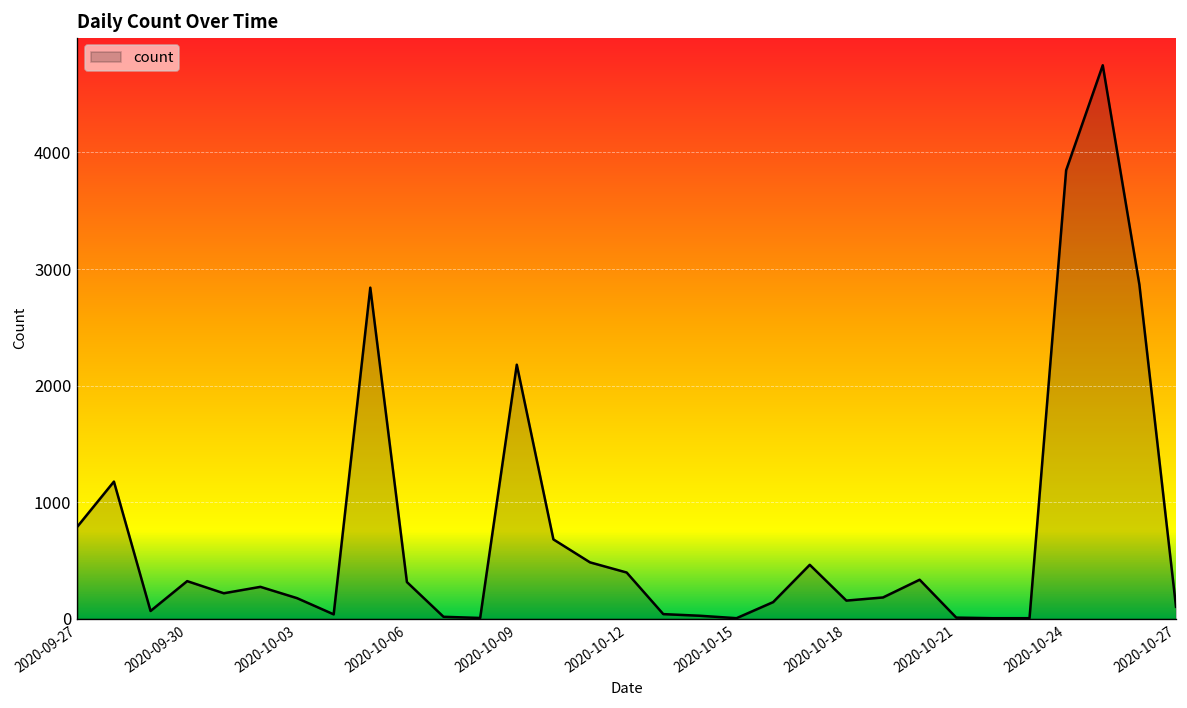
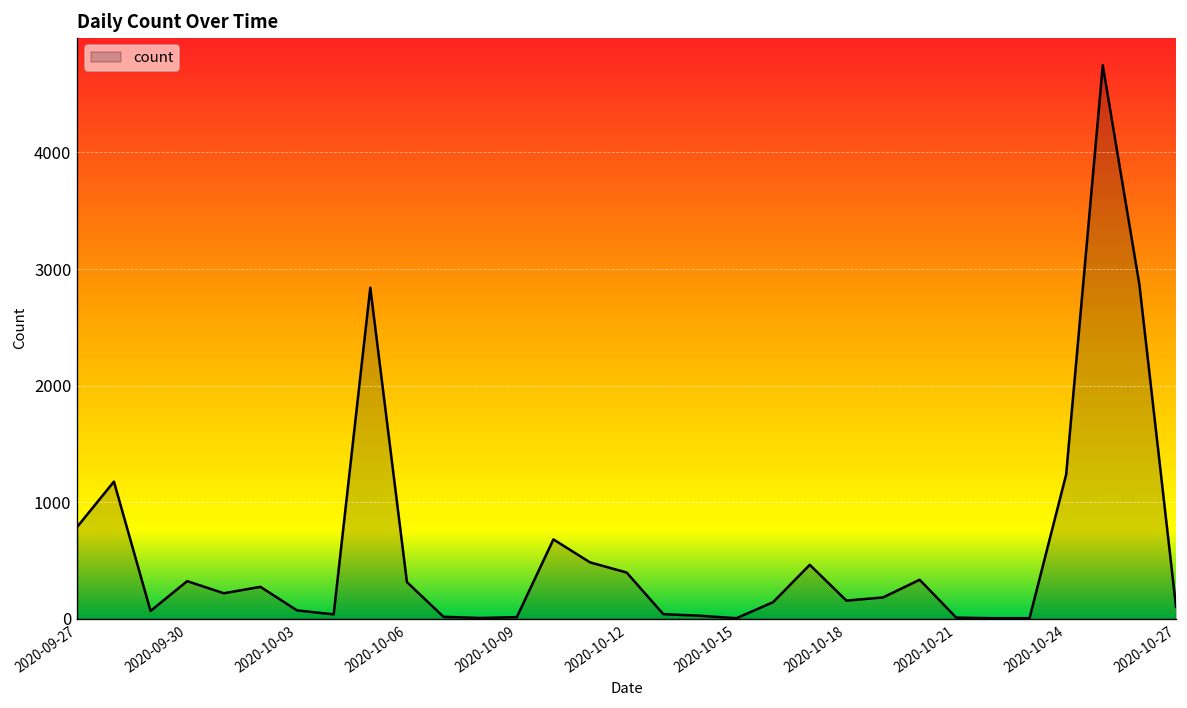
  {
    "2020-09-27": 800,
    "2020-09-30": 300,
-   "2020-10-03": 200,
+   "2020-10-03": 100,
    "2020-10-06": 300,
-   "2020-10-09": 2200,
+   "2020-10-09": 0,
    "2020-10-12": 400,
    "2020-10-15": 0,
    "2020-10-18": 200,
    "2020-10-21": 0,
-   "2020-10-24": 3800,
+   "2020-10-24": 1200,
    "2020-10-27": 100
  }
